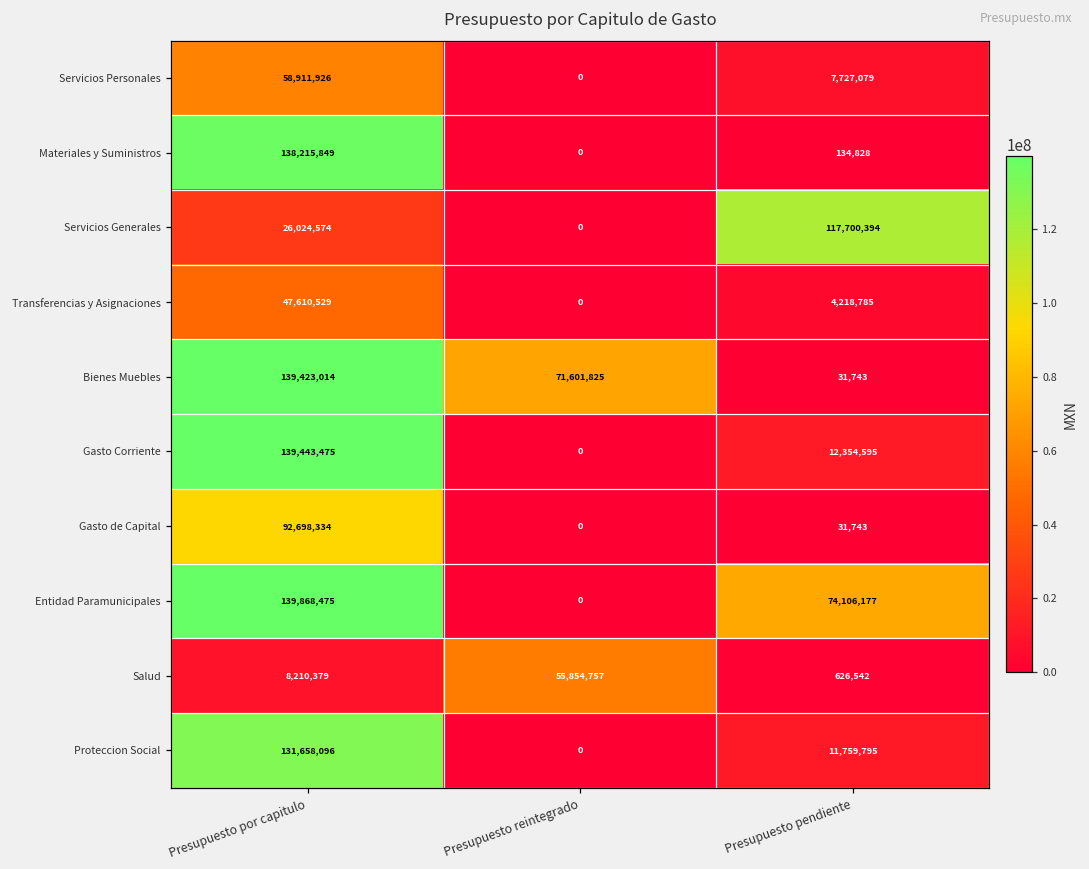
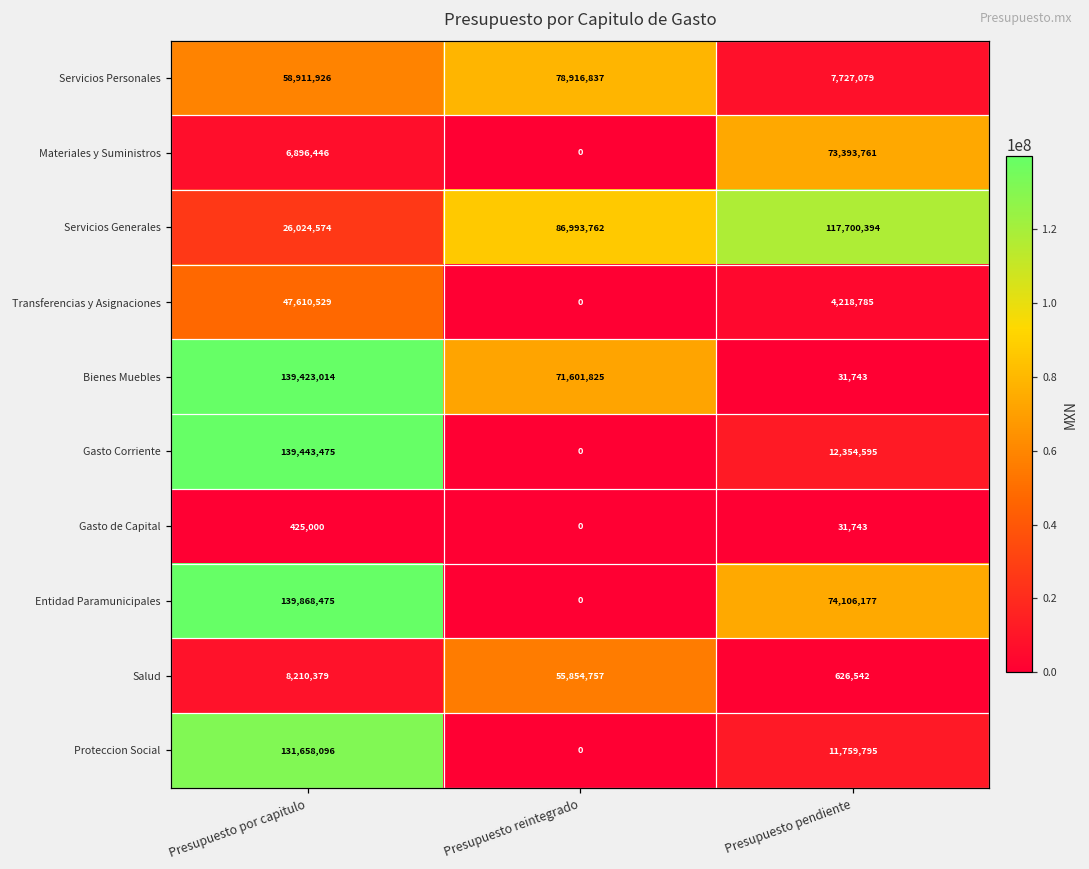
  {
    "Servicios Personales": {
      "Presupuesto por capitulo": "58,911,926",
-     "Presupuesto reintegrado": "0",
+     "Presupuesto reintegrado": "78,916,837",
      "Presupuesto pendiente": "7,727,079"
    },
    "Materiales y Suministros": {
-     "Presupuesto por capitulo": "138,215,849",
+     "Presupuesto por capitulo": "6,896,446",
      "Presupuesto reintegrado": "0",
-     "Presupuesto pendiente": "134,828"
+     "Presupuesto pendiente": "73,393,761"
    },
    "Servicios Generales": {
      "Presupuesto por capitulo": "26,024,574",
-     "Presupuesto reintegrado": "0",
+     "Presupuesto reintegrado": "86,993,762",
      "Presupuesto pendiente": "117,700,394"
    },
    "Transferencias y Asignaciones": {
      "Presupuesto por capitulo": "47,610,529",
      "Presupuesto reintegrado": "0",
      "Presupuesto pendiente": "4,218,785"
    },
    "Bienes Muebles": {
      "Presupuesto por capitulo": "139,423,014",
      "Presupuesto reintegrado": "71,601,825",
      "Presupuesto pendiente": "31,743"
    },
    "Gasto Corriente": {
      "Presupuesto por capitulo": "139,443,475",
      "Presupuesto reintegrado": "0",
      "Presupuesto pendiente": "12,354,595"
    },
    "Gasto de Capital": {
-     "Presupuesto por capitulo": "92,698,334",
+     "Presupuesto por capitulo": "425,000",
      "Presupuesto reintegrado": "0",
      "Presupuesto pendiente": "31,743"
    },
    "Entidad Paramunicipales": {
      "Presupuesto por capitulo": "139,868,475",
      "Presupuesto reintegrado": "0",
      "Presupuesto pendiente": "74,106,177"
    },
    "Salud": {
      "Presupuesto por capitulo": "8,210,379",
      "Presupuesto reintegrado": "55,854,757",
      "Presupuesto pendiente": "626,542"
    },
    "Proteccion Social": {
      "Presupuesto por capitulo": "131,658,096",
      "Presupuesto reintegrado": "0",
      "Presupuesto pendiente": "11,759,795"
    }
  }
